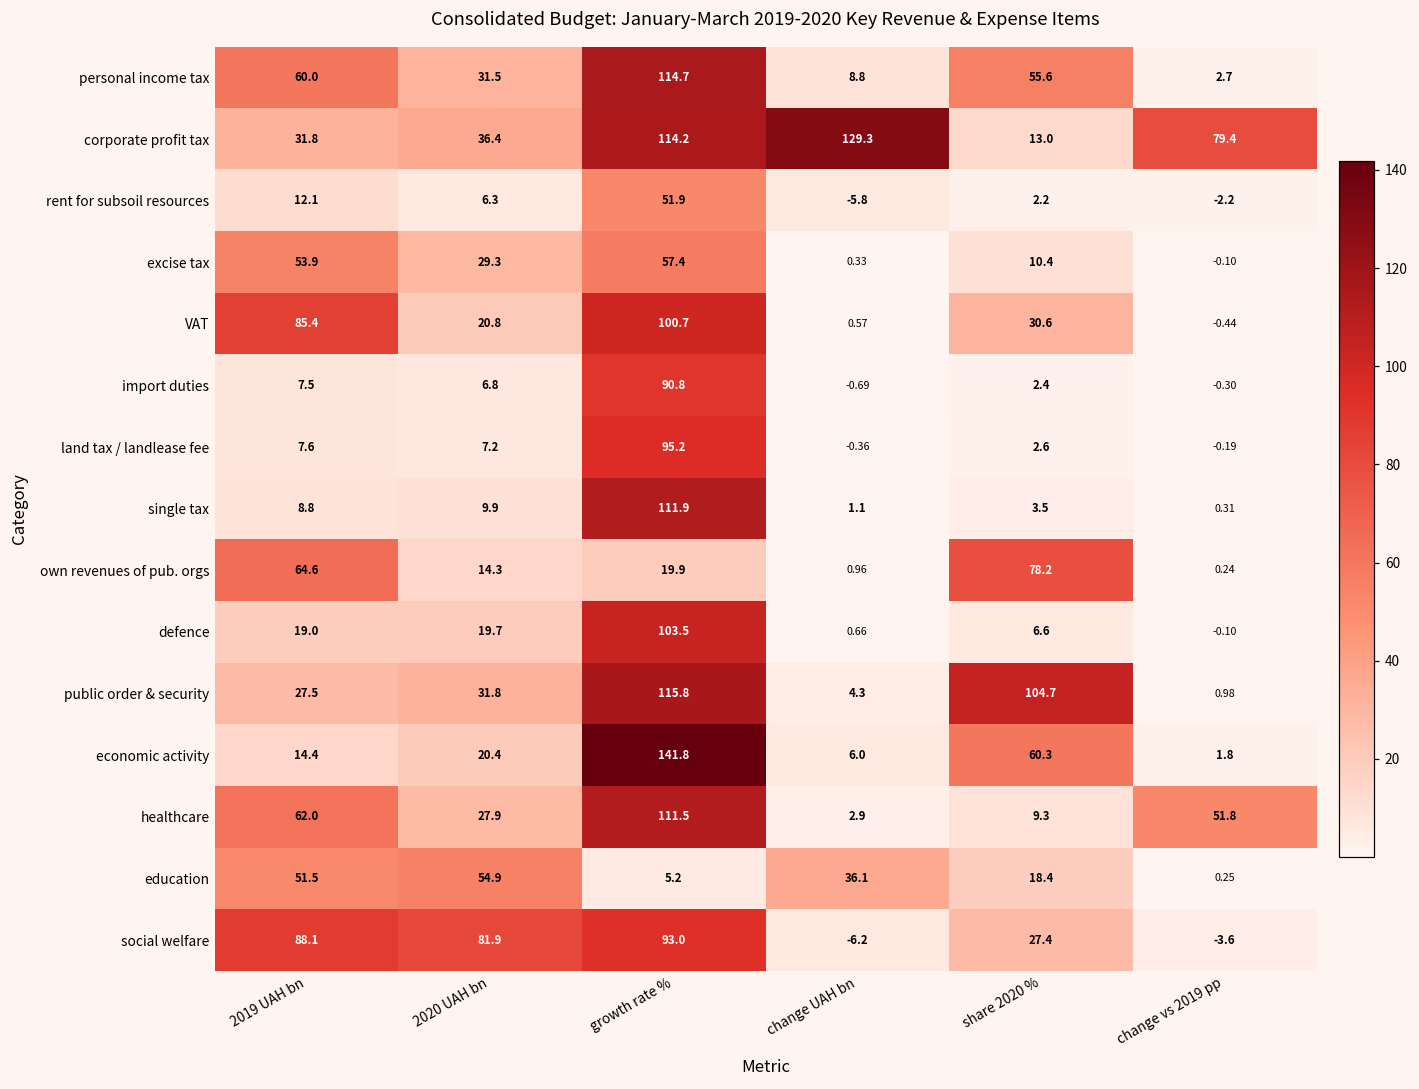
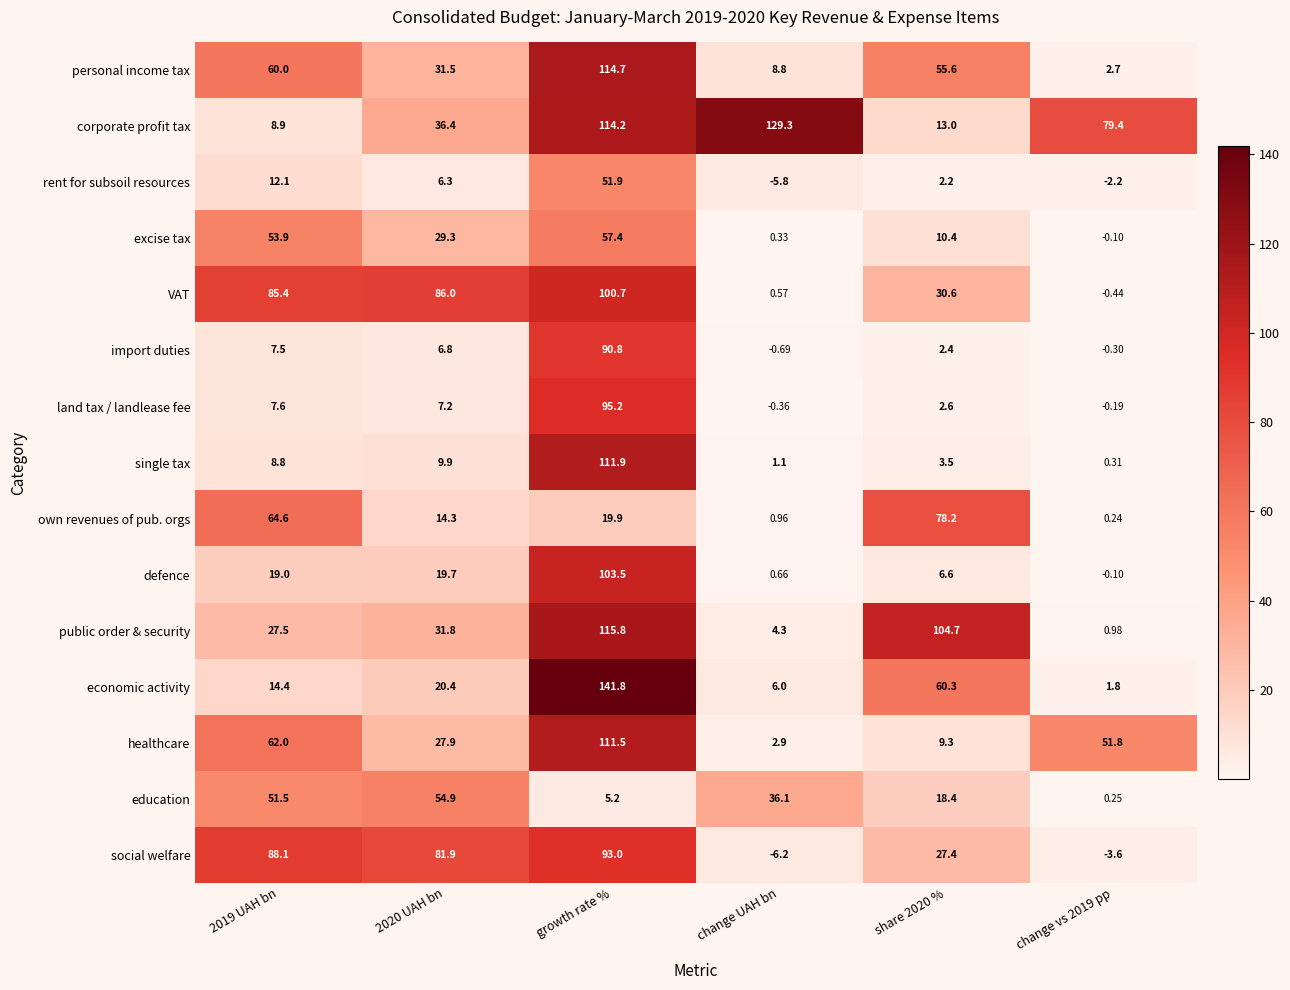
  {
    "personal income tax": {
      "2019 UAH bn": 60.0,
      "2020 UAH bn": 31.5,
      "growth rate %": 114.7,
      "change UAH bn": 8.8,
      "share 2020 %": 55.6,
      "change vs 2019 pp": 2.7
    },
    "corporate profit tax": {
-     "2019 UAH bn": 31.8,
+     "2019 UAH bn": 8.9,
      "2020 UAH bn": 36.4,
      "growth rate %": 114.2,
      "change UAH bn": 129.3,
      "share 2020 %": 13.0,
      "change vs 2019 pp": 79.4
    },
    "rent for subsoil resources": {
      "2019 UAH bn": 12.1,
      "2020 UAH bn": 6.3,
      "growth rate %": 51.9,
      "change UAH bn": -5.8,
      "share 2020 %": 2.2,
      "change vs 2019 pp": -2.2
    },
    "excise tax": {
      "2019 UAH bn": 53.9,
      "2020 UAH bn": 29.3,
      "growth rate %": 57.4,
      "change UAH bn": 0.33,
      "share 2020 %": 10.4,
      "change vs 2019 pp": -0.10
    },
    "VAT": {
      "2019 UAH bn": 85.4,
-     "2020 UAH bn": 20.8,
+     "2020 UAH bn": 86.0,
      "growth rate %": 100.7,
      "change UAH bn": 0.57,
      "share 2020 %": 30.6,
      "change vs 2019 pp": -0.44
    },
    "import duties": {
      "2019 UAH bn": 7.5,
      "2020 UAH bn": 6.8,
      "growth rate %": 90.8,
      "change UAH bn": -0.69,
      "share 2020 %": 2.4,
      "change vs 2019 pp": -0.30
    },
    "land tax / landlease fee": {
      "2019 UAH bn": 7.6,
      "2020 UAH bn": 7.2,
      "growth rate %": 95.2,
      "change UAH bn": -0.36,
      "share 2020 %": 2.6,
      "change vs 2019 pp": -0.19
    },
    "single tax": {
      "2019 UAH bn": 8.8,
      "2020 UAH bn": 9.9,
      "growth rate %": 111.9,
      "change UAH bn": 1.1,
      "share 2020 %": 3.5,
      "change vs 2019 pp": 0.31
    },
    "own revenues of pub. orgs": {
      "2019 UAH bn": 64.6,
      "2020 UAH bn": 14.3,
      "growth rate %": 19.9,
      "change UAH bn": 0.96,
      "share 2020 %": 78.2,
      "change vs 2019 pp": 0.24
    },
    "defence": {
      "2019 UAH bn": 19.0,
      "2020 UAH bn": 19.7,
      "growth rate %": 103.5,
      "change UAH bn": 0.66,
      "share 2020 %": 6.6,
      "change vs 2019 pp": -0.10
    },
    "public order & security": {
      "2019 UAH bn": 27.5,
      "2020 UAH bn": 31.8,
      "growth rate %": 115.8,
      "change UAH bn": 4.3,
      "share 2020 %": 104.7,
      "change vs 2019 pp": 0.98
    },
    "economic activity": {
      "2019 UAH bn": 14.4,
      "2020 UAH bn": 20.4,
      "growth rate %": 141.8,
      "change UAH bn": 6.0,
      "share 2020 %": 60.3,
      "change vs 2019 pp": 1.8
    },
    "healthcare": {
      "2019 UAH bn": 62.0,
      "2020 UAH bn": 27.9,
      "growth rate %": 111.5,
      "change UAH bn": 2.9,
      "share 2020 %": 9.3,
      "change vs 2019 pp": 51.8
    },
    "education": {
      "2019 UAH bn": 51.5,
      "2020 UAH bn": 54.9,
      "growth rate %": 5.2,
      "change UAH bn": 36.1,
      "share 2020 %": 18.4,
      "change vs 2019 pp": 0.25
    },
    "social welfare": {
      "2019 UAH bn": 88.1,
      "2020 UAH bn": 81.9,
      "growth rate %": 93.0,
      "change UAH bn": -6.2,
      "share 2020 %": 27.4,
      "change vs 2019 pp": -3.6
    }
  }
